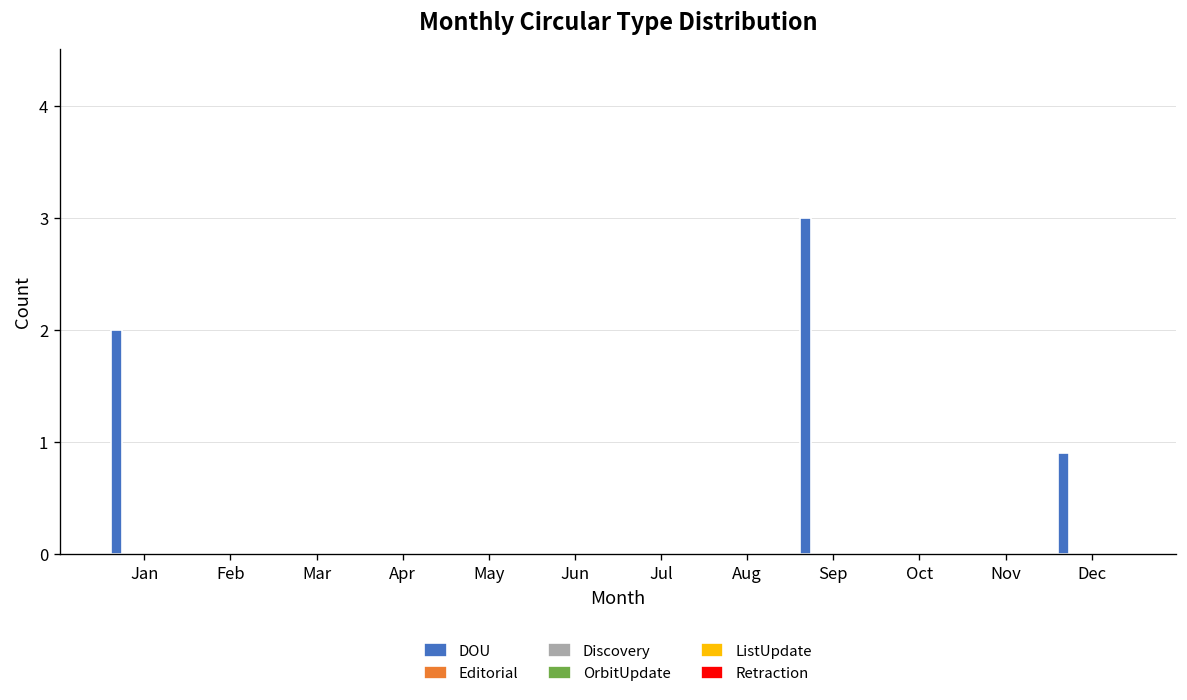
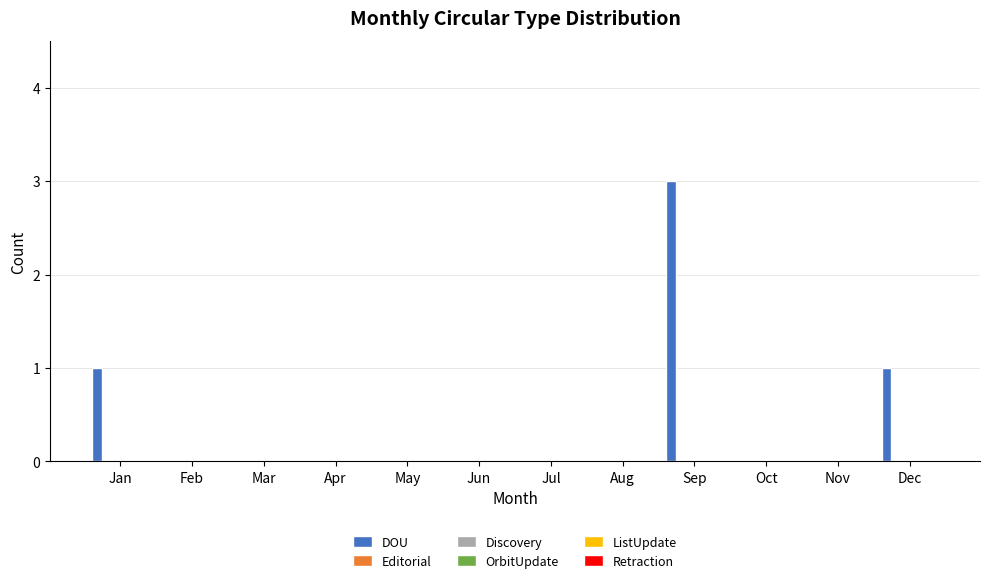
  {
    "DOU": {
-     "Jan": 2,
+     "Jan": 1,
      "Feb": 0.0,
      "Mar": 0.0,
      "Apr": 0.0,
      "May": 0.0,
      "Jun": 0.0,
      "Jul": 0.0,
      "Aug": 0.0,
      "Sep": 3.0,
      "Oct": 0.0,
      "Nov": 0.0,
-     "Dec": 0.9
+     "Dec": 1.0
    },
    "Editorial": {
      "Jan": 0.0,
      "Feb": 0.0,
      "Mar": 0.0,
      "Apr": 0.0,
      "May": 0.0,
      "Jun": 0.0,
      "Jul": 0.0,
      "Aug": 0.0,
      "Sep": 0.0,
      "Oct": 0.0,
      "Nov": 0.0,
      "Dec": 0.0
    },
    "Discovery": {
      "Jan": 0.0,
      "Feb": 0.0,
      "Mar": 0.0,
      "Apr": 0.0,
      "May": 0.0,
      "Jun": 0.0,
      "Jul": 0.0,
      "Aug": 0.0,
      "Sep": 0.0,
      "Oct": 0.0,
      "Nov": 0.0,
      "Dec": 0.0
    },
    "OrbitUpdate": {
      "Jan": 0.0,
      "Feb": 0.0,
      "Mar": 0.0,
      "Apr": 0.0,
      "May": 0.0,
      "Jun": 0.0,
      "Jul": 0.0,
      "Aug": 0.0,
      "Sep": 0.0,
      "Oct": 0.0,
      "Nov": 0.0,
      "Dec": 0.0
    },
    "ListUpdate": {
      "Jan": 0.0,
      "Feb": 0.0,
      "Mar": 0.0,
      "Apr": 0.0,
      "May": 0.0,
      "Jun": 0.0,
      "Jul": 0.0,
      "Aug": 0.0,
      "Sep": 0.0,
      "Oct": 0.0,
      "Nov": 0.0,
      "Dec": 0.0
    },
    "Retraction": {
      "Jan": 0.0,
      "Feb": 0.0,
      "Mar": 0.0,
      "Apr": 0.0,
      "May": 0.0,
      "Jun": 0.0,
      "Jul": 0.0,
      "Aug": 0.0,
      "Sep": 0.0,
      "Oct": 0.0,
      "Nov": 0.0,
      "Dec": 0.0
    }
  }
